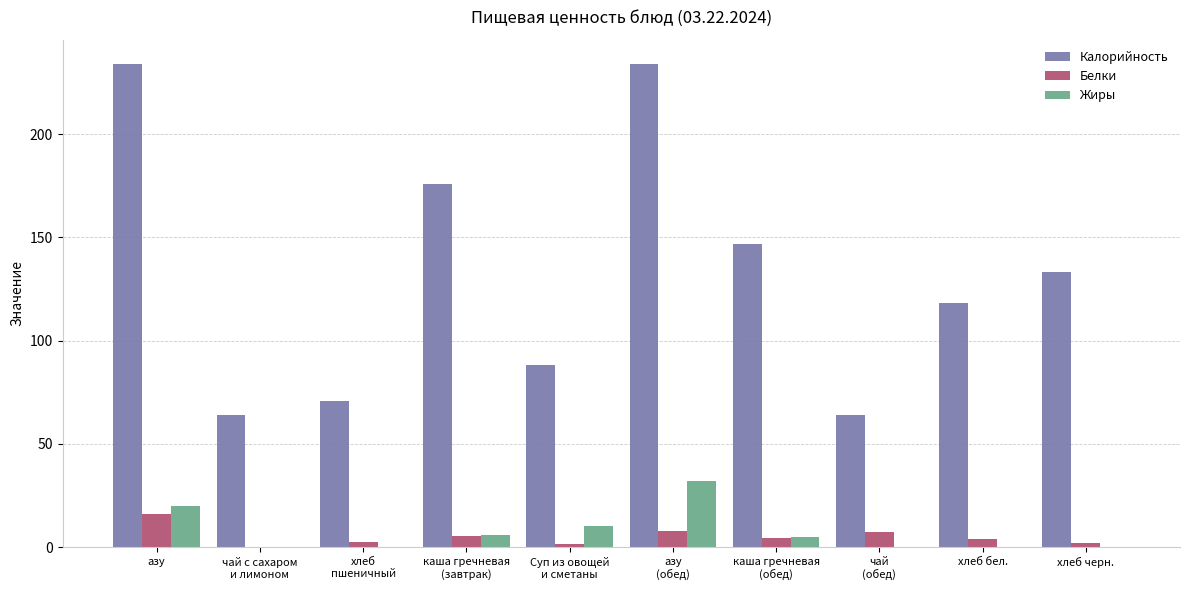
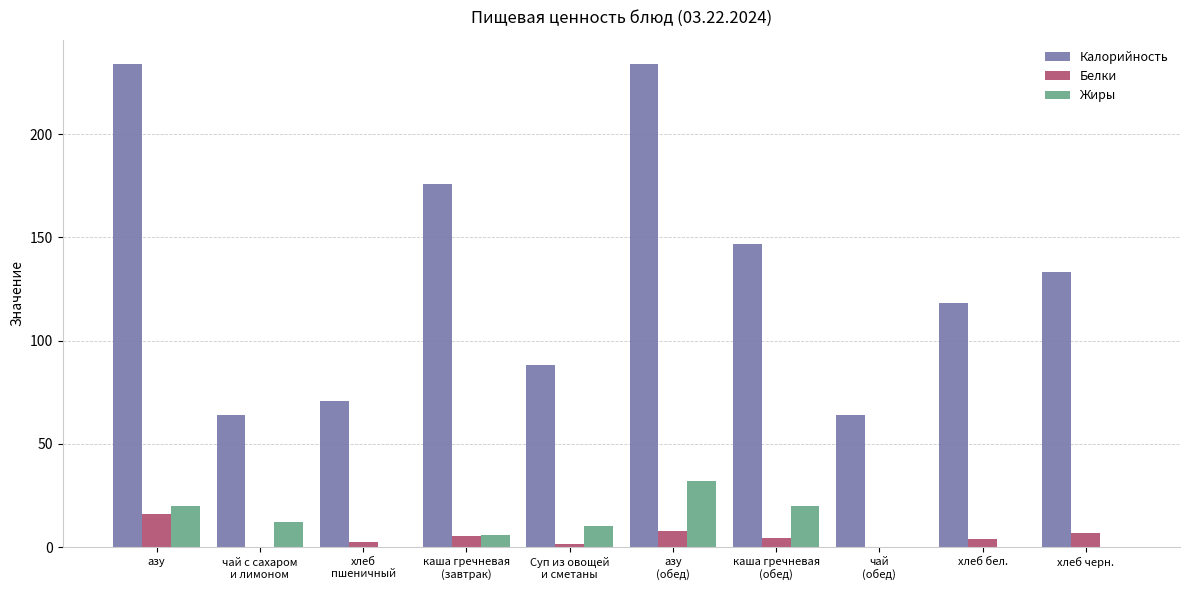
  {
    "Калорийность": {
      "азу": 234,
      "чай с сахаром и лимоном": 64,
      "хлеб пшеничный": 71,
      "каша гречневая (завтрак)": 176,
      "Суп из овощей и сметаны": 88,
      "азу (обед)": 234,
      "каша гречневая (обед)": 147,
      "чай (обед)": 64,
      "хлеб бел.": 118,
      "хлеб черн.": 133
    },
    "Белки": {
      "азу": 16,
      "хлеб пшеничный": 2,
      "каша гречневая (завтрак)": 6,
      "Суп из овощей и сметаны": 2,
      "азу (обед)": 8,
      "каша гречневая (обед)": 5,
-     "чай (обед)": 7,
+     "чай (обед)": 0,
      "хлеб бел.": 4,
-     "хлеб черн.": 2
+     "хлеб черн.": 7
    },
    "Жиры": {
      "азу": 20,
-     "чай с сахаром и лимоном": 0,
+     "чай с сахаром и лимоном": 12,
      "хлеб пшеничный": 0,
      "каша гречневая (завтрак)": 6,
      "Суп из овощей и сметаны": 10,
      "азу (обед)": 32,
-     "каша гречневая (обед)": 5,
+     "каша гречневая (обед)": 20,
      "хлеб бел.": 0,
      "хлеб черн.": 0
    }
  }
